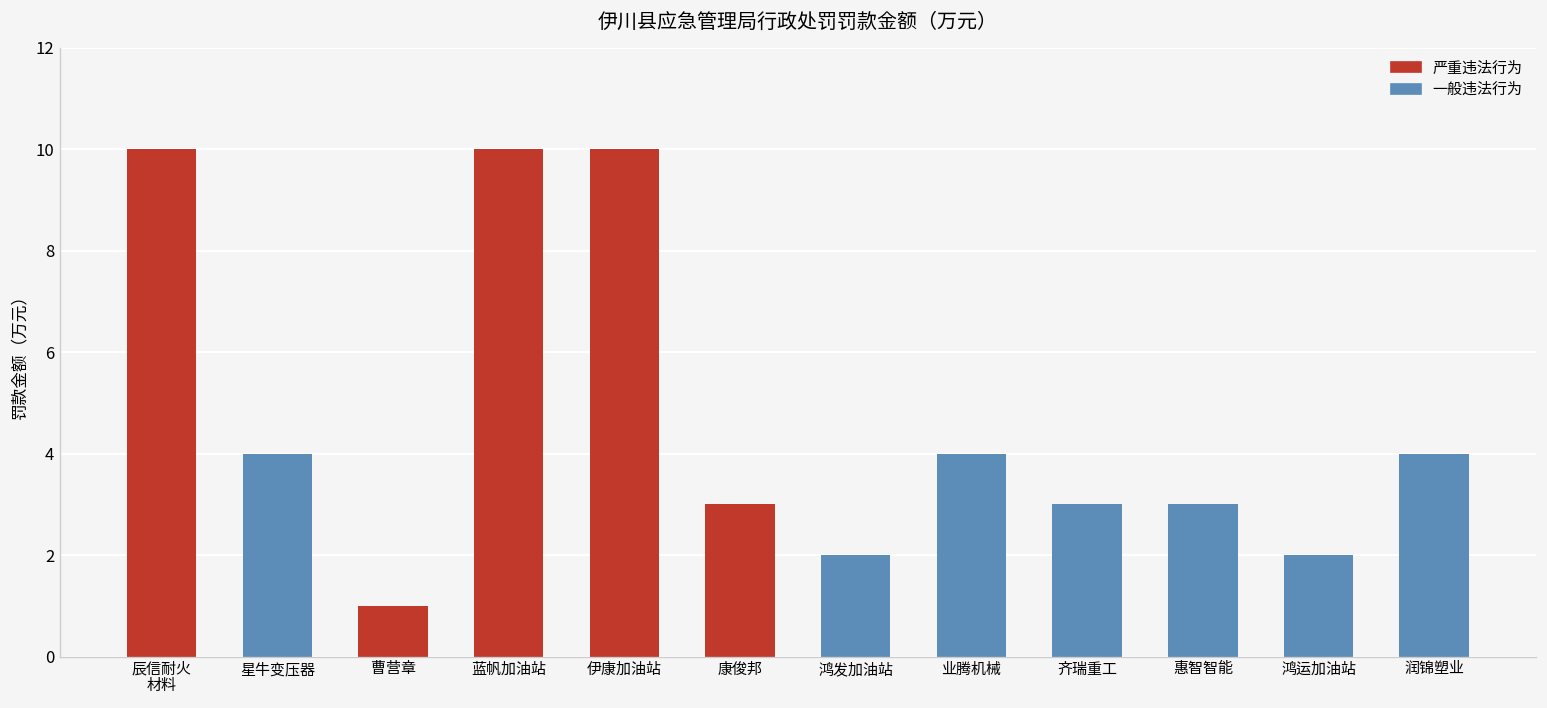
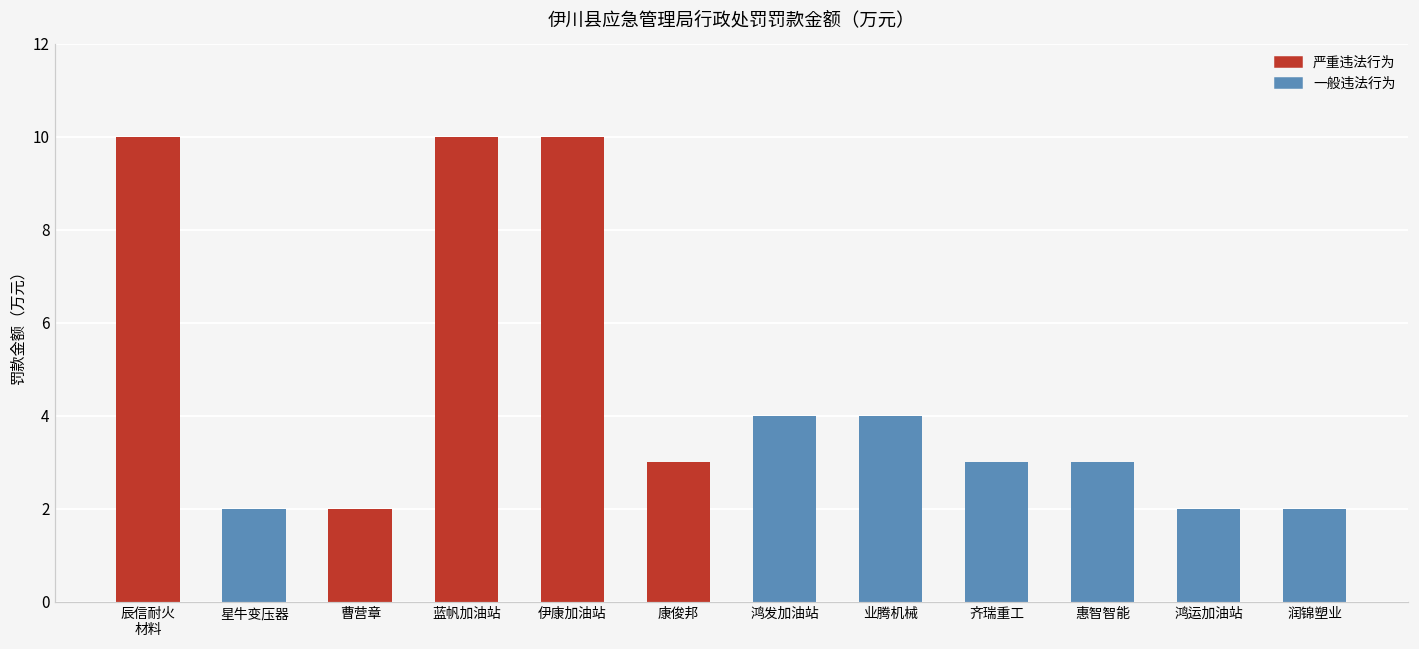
  {
    "辰信耐火 材料": 10,
-   "星牛变压器": 4,
-   "曹营章": 1,
+   "星牛变压器": 2,
+   "曹营章": 2,
    "蓝帆加油站": 10,
    "伊康加油站": 10,
    "康俊邦": 3,
-   "鸿发加油站": 2,
+   "鸿发加油站": 4,
    "业腾机械": 4,
    "齐瑞重工": 3,
    "惠智智能": 3,
    "鸿运加油站": 2,
-   "润锦塑业": 4
+   "润锦塑业": 2
  }
